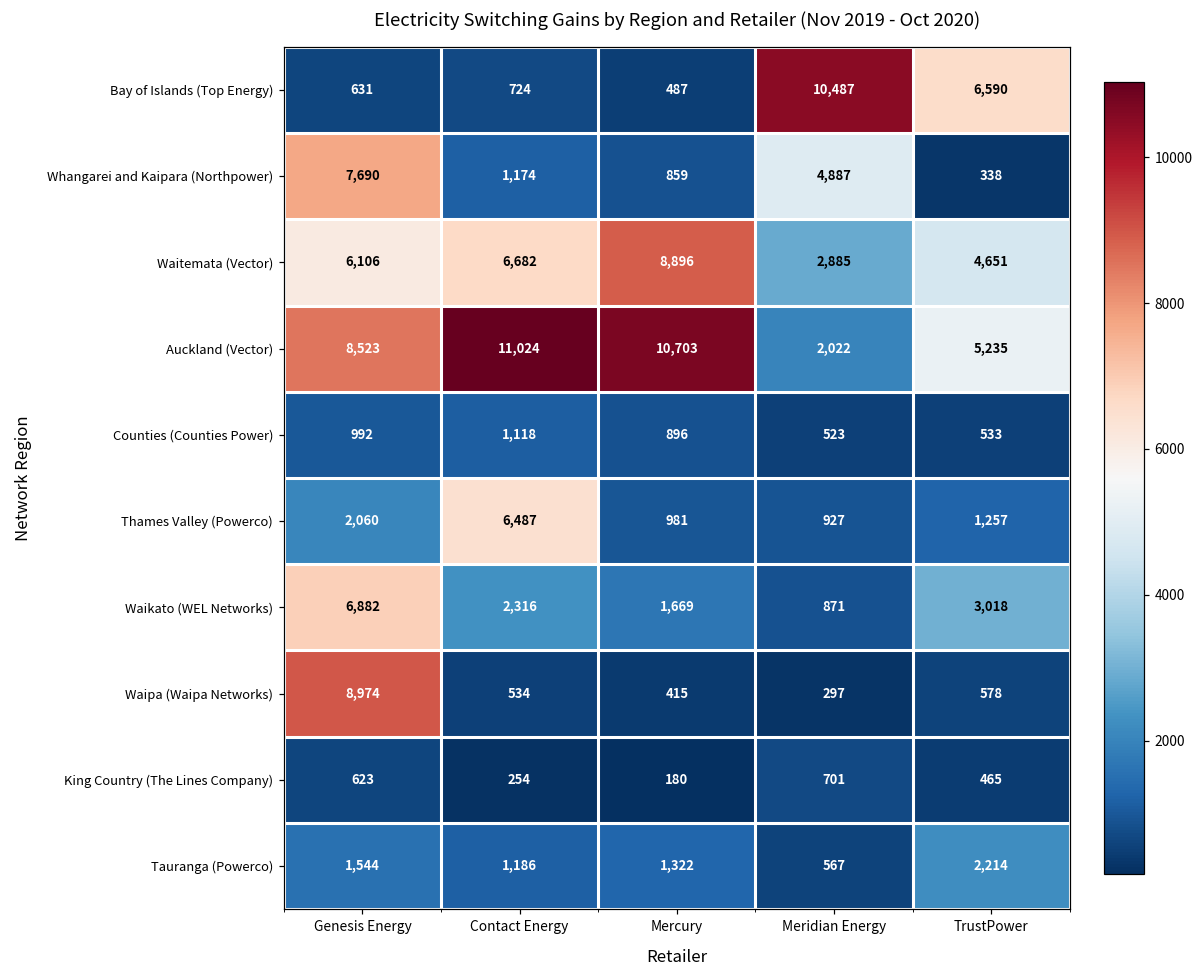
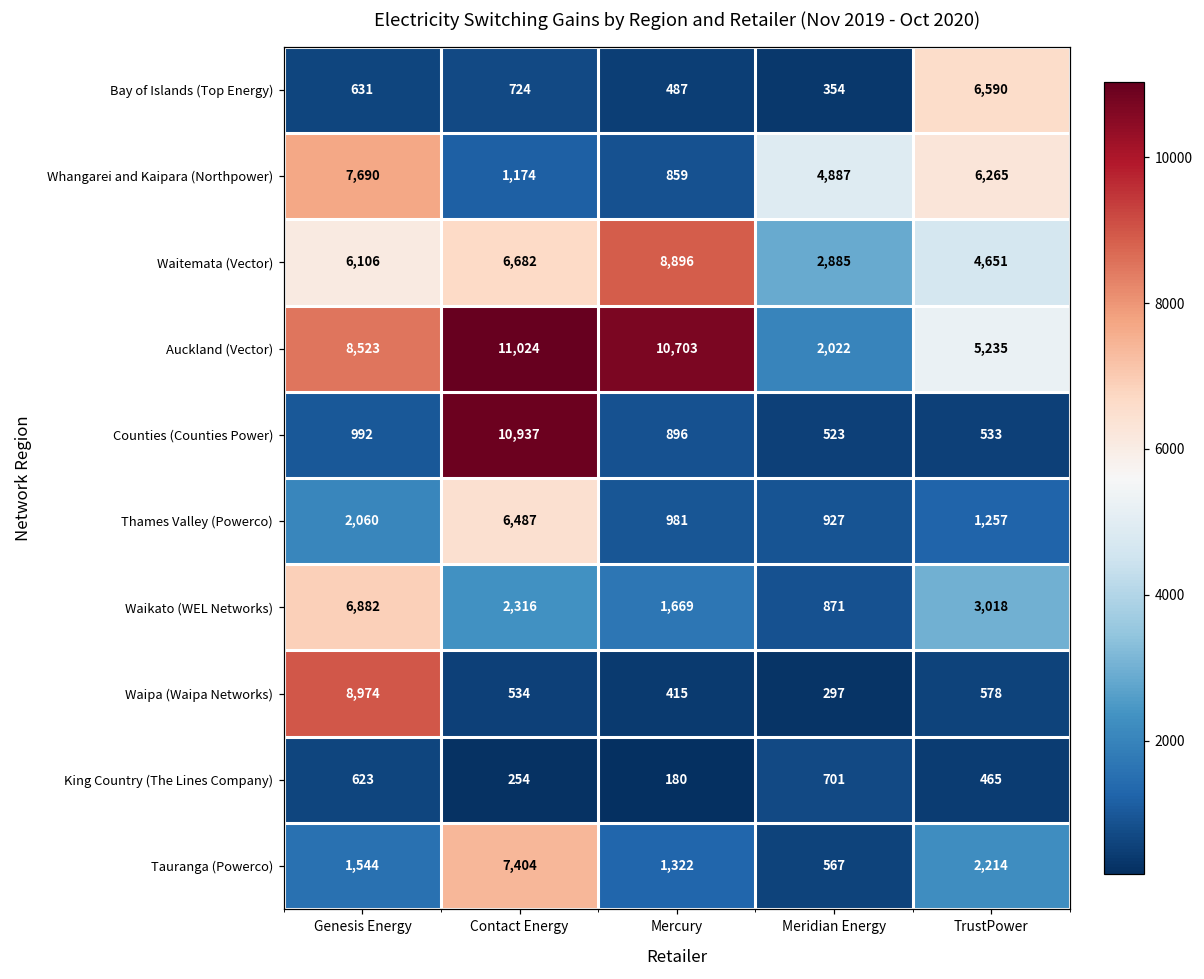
  {
    "Bay of Islands (Top Energy)": {
      "Genesis Energy": "631",
      "Contact Energy": "724",
      "Mercury": "487",
-     "Meridian Energy": "10,487",
+     "Meridian Energy": "354",
      "TrustPower": "6,590"
    },
    "Whangarei and Kaipara (Northpower)": {
      "Genesis Energy": "7,690",
      "Contact Energy": "1,174",
      "Mercury": "859",
      "Meridian Energy": "4,887",
-     "TrustPower": "338"
+     "TrustPower": "6,265"
    },
    "Waitemata (Vector)": {
      "Genesis Energy": "6,106",
      "Contact Energy": "6,682",
      "Mercury": "8,896",
      "Meridian Energy": "2,885",
      "TrustPower": "4,651"
    },
    "Auckland (Vector)": {
      "Genesis Energy": "8,523",
      "Contact Energy": "11,024",
      "Mercury": "10,703",
      "Meridian Energy": "2,022",
      "TrustPower": "5,235"
    },
    "Counties (Counties Power)": {
      "Genesis Energy": "992",
-     "Contact Energy": "1,118",
+     "Contact Energy": "10,937",
      "Mercury": "896",
      "Meridian Energy": "523",
      "TrustPower": "533"
    },
    "Thames Valley (Powerco)": {
      "Genesis Energy": "2,060",
      "Contact Energy": "6,487",
      "Mercury": "981",
      "Meridian Energy": "927",
      "TrustPower": "1,257"
    },
    "Waikato (WEL Networks)": {
      "Genesis Energy": "6,882",
      "Contact Energy": "2,316",
      "Mercury": "1,669",
      "Meridian Energy": "871",
      "TrustPower": "3,018"
    },
    "Waipa (Waipa Networks)": {
      "Genesis Energy": "8,974",
      "Contact Energy": "534",
      "Mercury": "415",
      "Meridian Energy": "297",
      "TrustPower": "578"
    },
    "King Country (The Lines Company)": {
      "Genesis Energy": "623",
      "Contact Energy": "254",
      "Mercury": "180",
      "Meridian Energy": "701",
      "TrustPower": "465"
    },
    "Tauranga (Powerco)": {
      "Genesis Energy": "1,544",
-     "Contact Energy": "1,186",
+     "Contact Energy": "7,404",
      "Mercury": "1,322",
      "Meridian Energy": "567",
      "TrustPower": "2,214"
    }
  }
